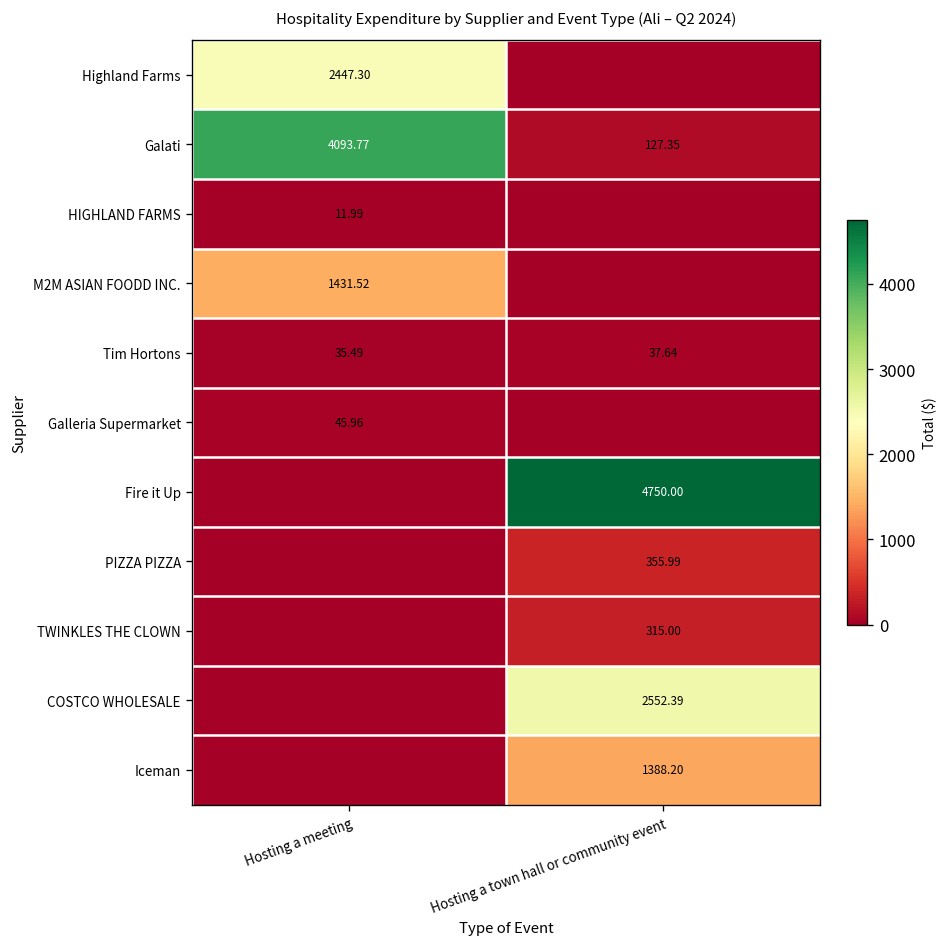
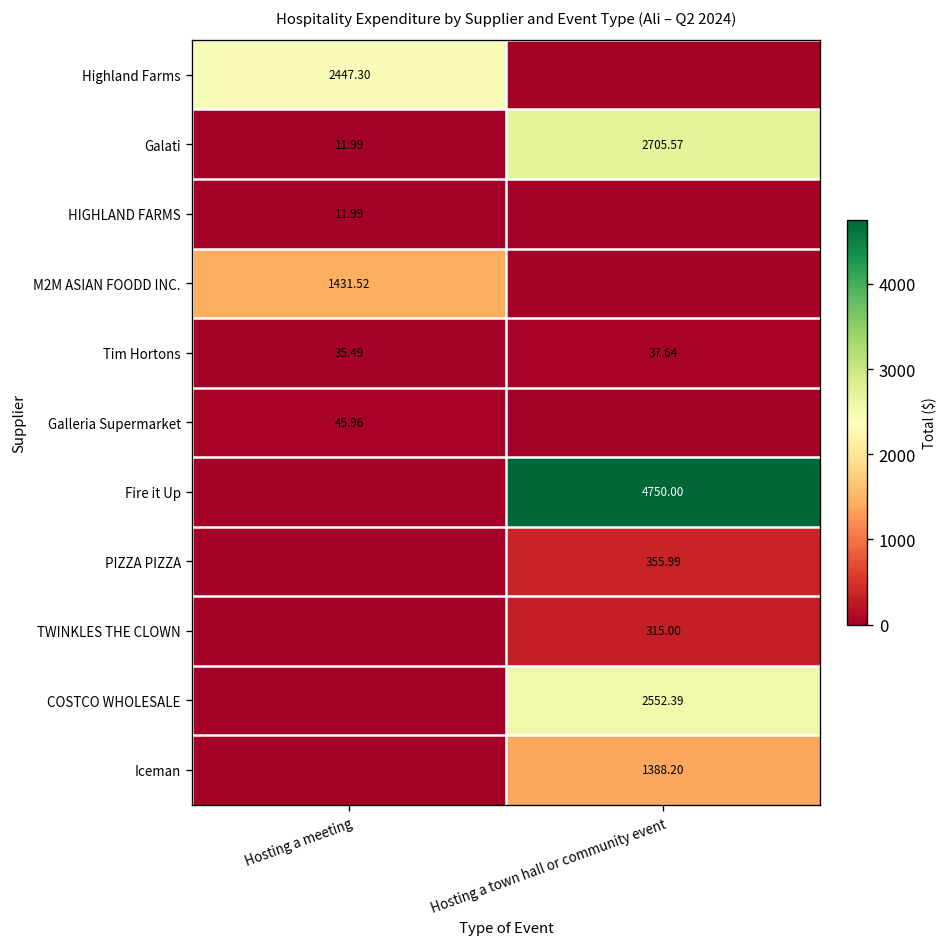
  {
    "Highland Farms": {
      "Hosting a meeting": 2447.30
    },
    "Galati": {
-     "Hosting a meeting": 4093.77,
-     "Hosting a town hall or community event": 127.35
+     "Hosting a meeting": 11.99,
+     "Hosting a town hall or community event": 2705.57
    },
    "HIGHLAND FARMS": {
      "Hosting a meeting": 11.99
    },
    "M2M ASIAN FOODD INC.": {
      "Hosting a meeting": 1431.52
    },
    "Tim Hortons": {
      "Hosting a meeting": 35.49,
      "Hosting a town hall or community event": 37.64
    },
    "Galleria Supermarket": {
      "Hosting a meeting": 45.96
    },
    "Fire it Up": {
      "Hosting a town hall or community event": 4750.00
    },
    "PIZZA PIZZA": {
      "Hosting a town hall or community event": 355.99
    },
    "TWINKLES THE CLOWN": {
      "Hosting a town hall or community event": 315.00
    },
    "COSTCO WHOLESALE": {
      "Hosting a town hall or community event": 2552.39
    },
    "Iceman": {
      "Hosting a town hall or community event": 1388.20
    }
  }
